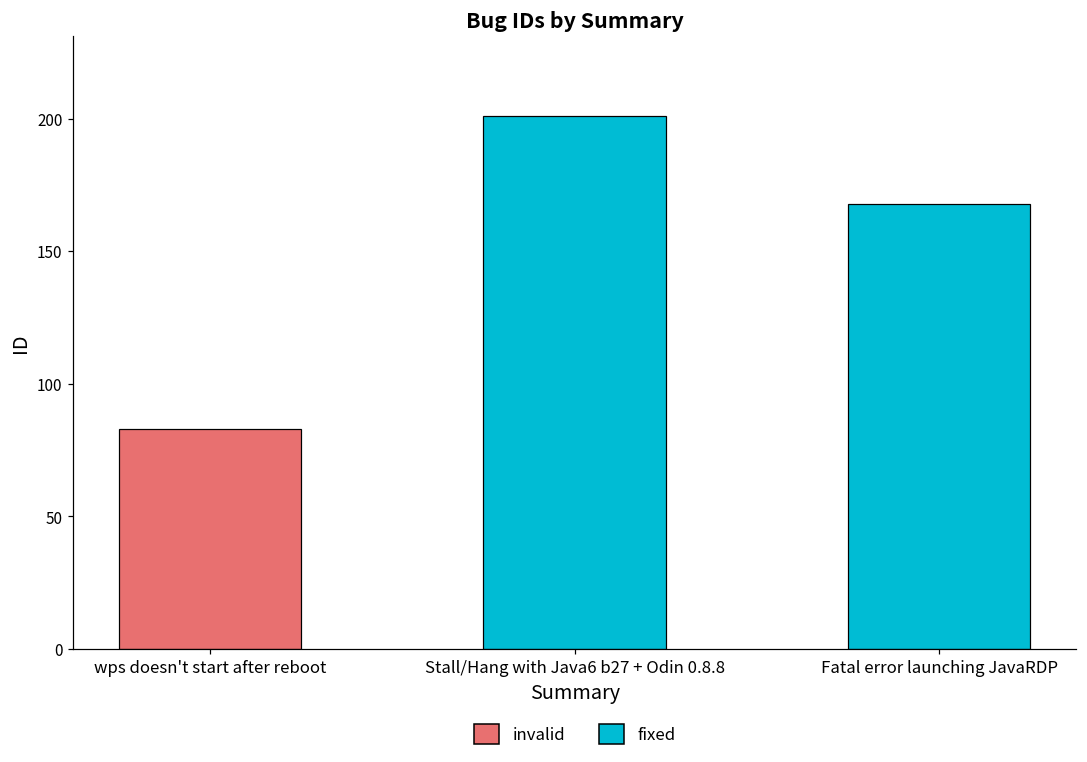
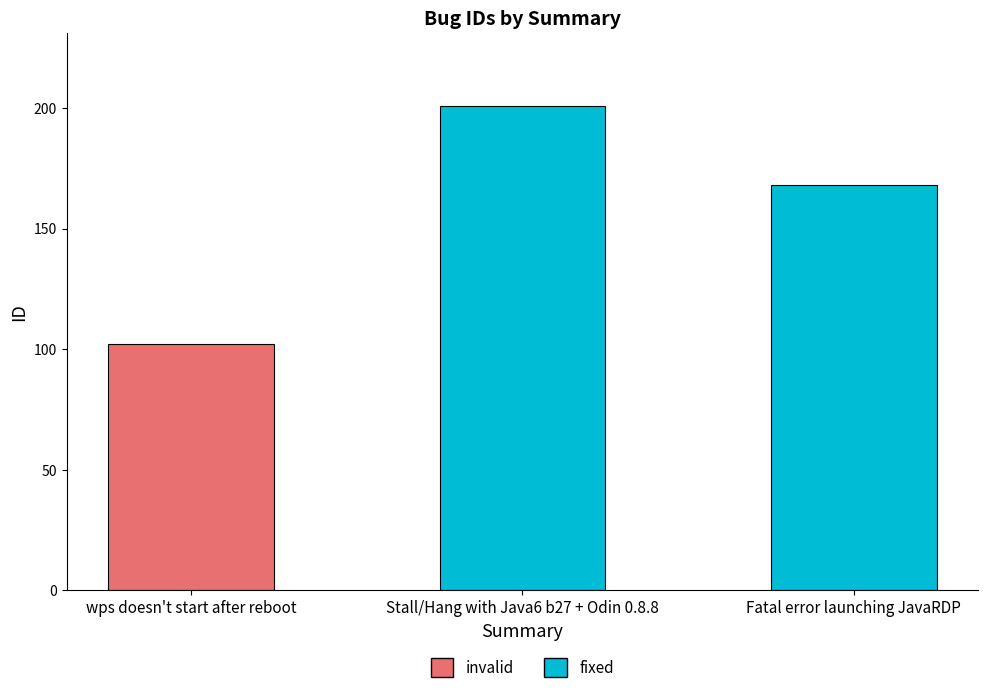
  {
-   "wps doesn't start after reboot": 83,
+   "wps doesn't start after reboot": 102,
    "Stall/Hang with Java6 b27 + Odin 0.8.8": 201,
    "Fatal error launching JavaRDP": 168
  }
